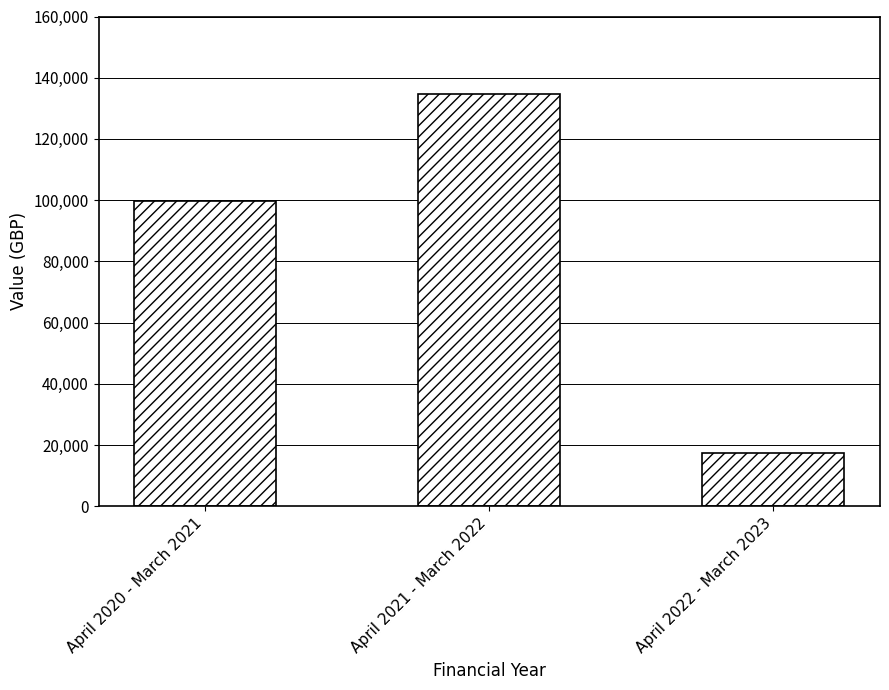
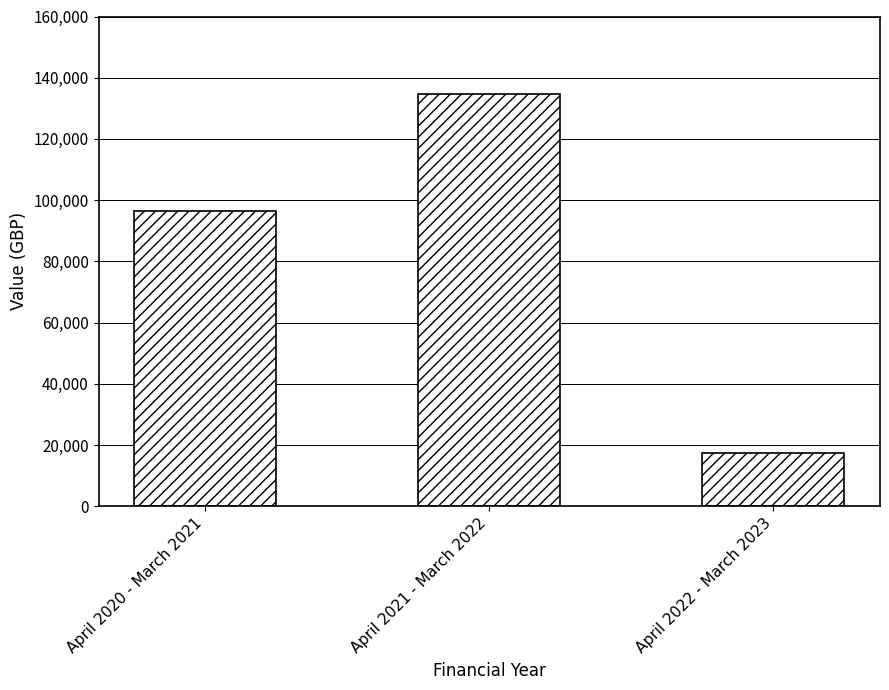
  {
-   "April 2020 - March 2021": "100,000",
+   "April 2020 - March 2021": "96,000",
    "April 2021 - March 2022": "135,000",
    "April 2022 - March 2023": "17,000"
  }
